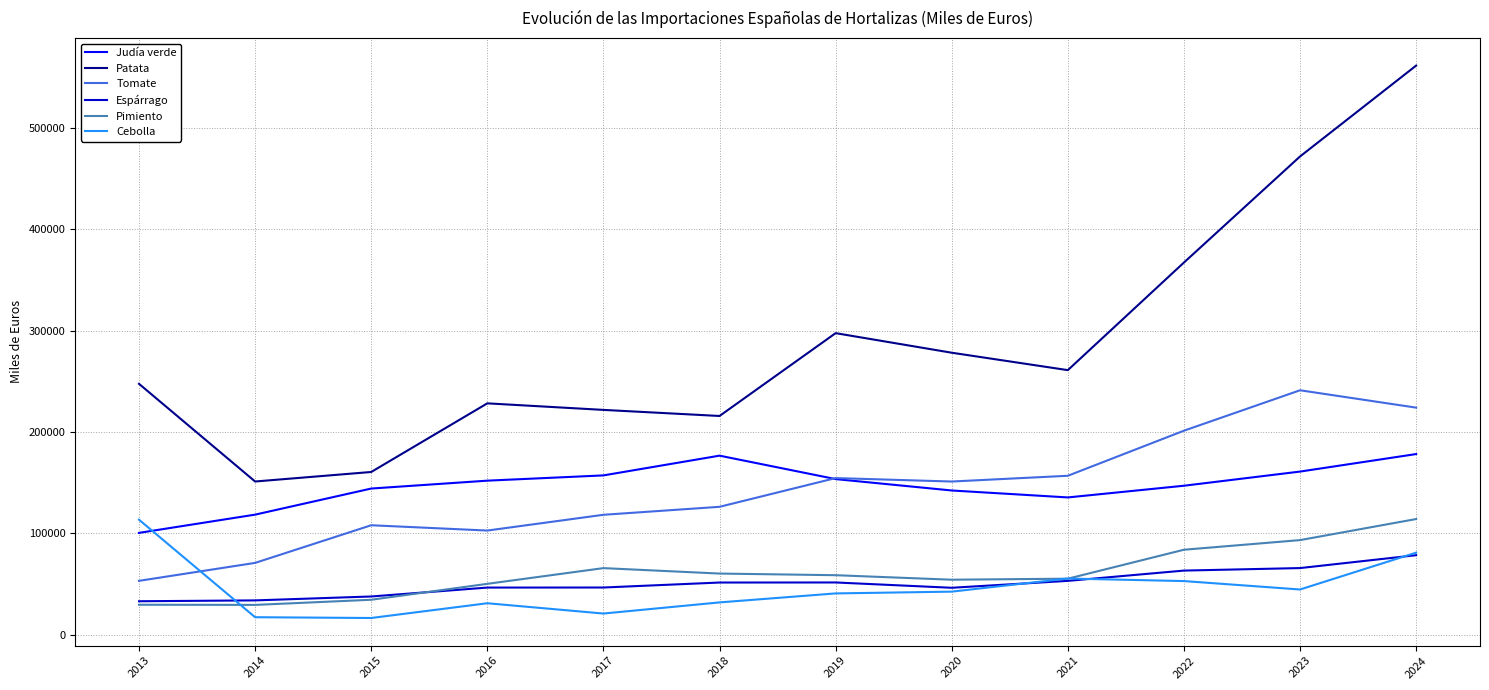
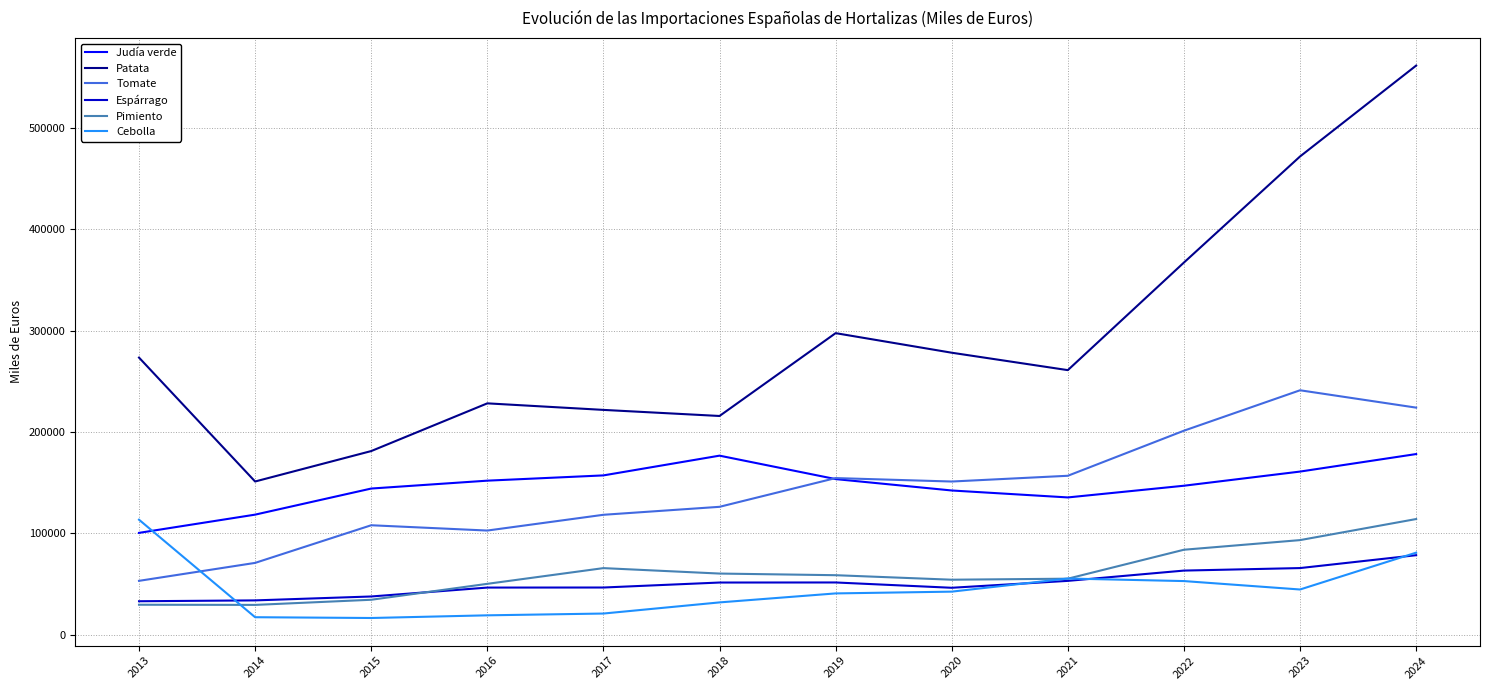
  {
    "Patata": {
-     "2013": 248000,
+     "2013": 273000,
      "2014": 151000,
-     "2015": 161000,
+     "2015": 181000,
      "2016": 228000,
      "2017": 222000,
      "2018": 216000,
      "2019": 297000,
      "2020": 278000,
      "2021": 261000,
      "2022": 367000,
      "2023": 472000,
      "2024": 561000
    },
    "Cebolla": {
      "2013": 114000,
      "2014": 17000,
      "2015": 17000,
-     "2016": 31000,
+     "2016": 19000,
      "2017": 21000,
      "2018": 32000,
      "2019": 41000,
      "2020": 43000,
      "2022": 53000,
      "2023": 45000
    }
  }
